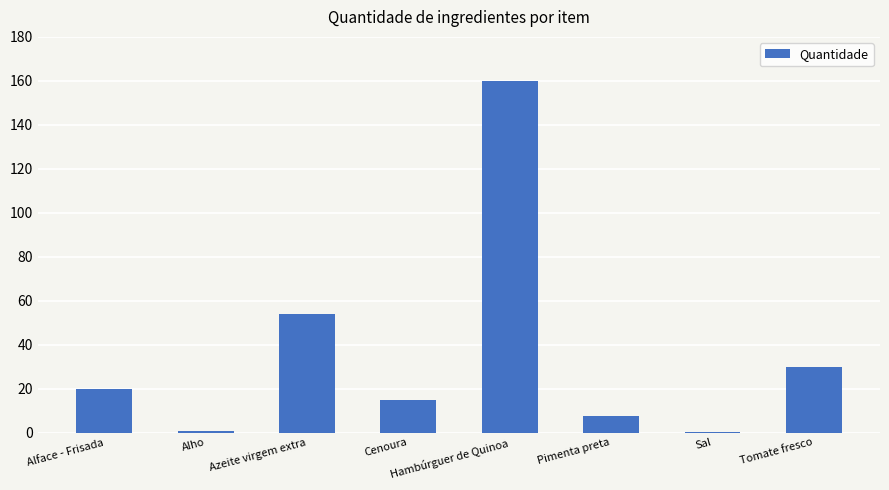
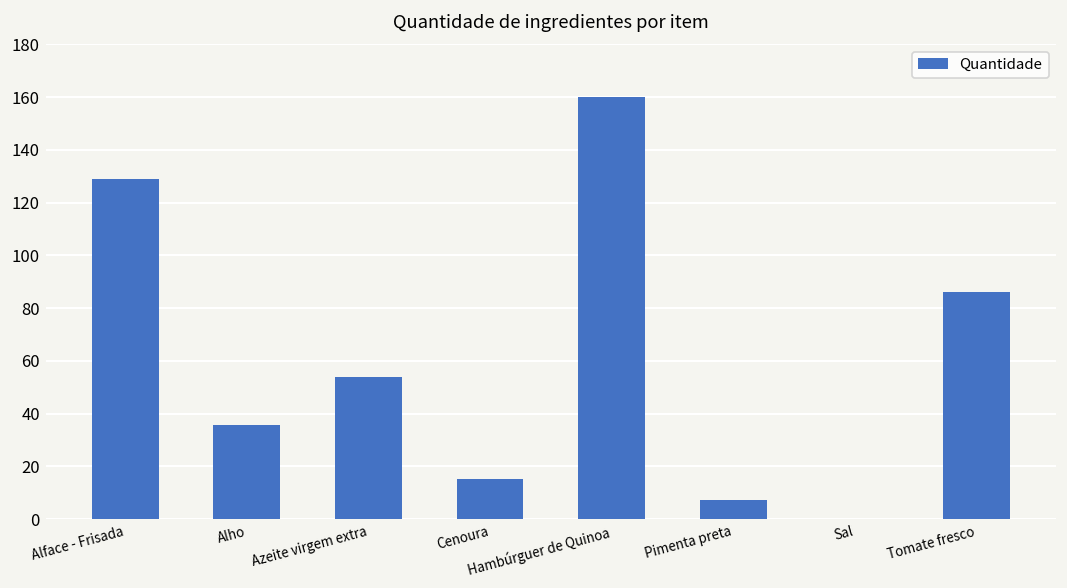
  {
-   "Alface - Frisada": 20,
-   "Alho": 1,
+   "Alface - Frisada": 129,
+   "Alho": 36,
    "Azeite virgem extra": 54,
    "Cenoura": 15,
    "Hambúrguer de Quinoa": 160,
    "Pimenta preta": 7,
-   "Tomate fresco": 30
+   "Tomate fresco": 86
  }
